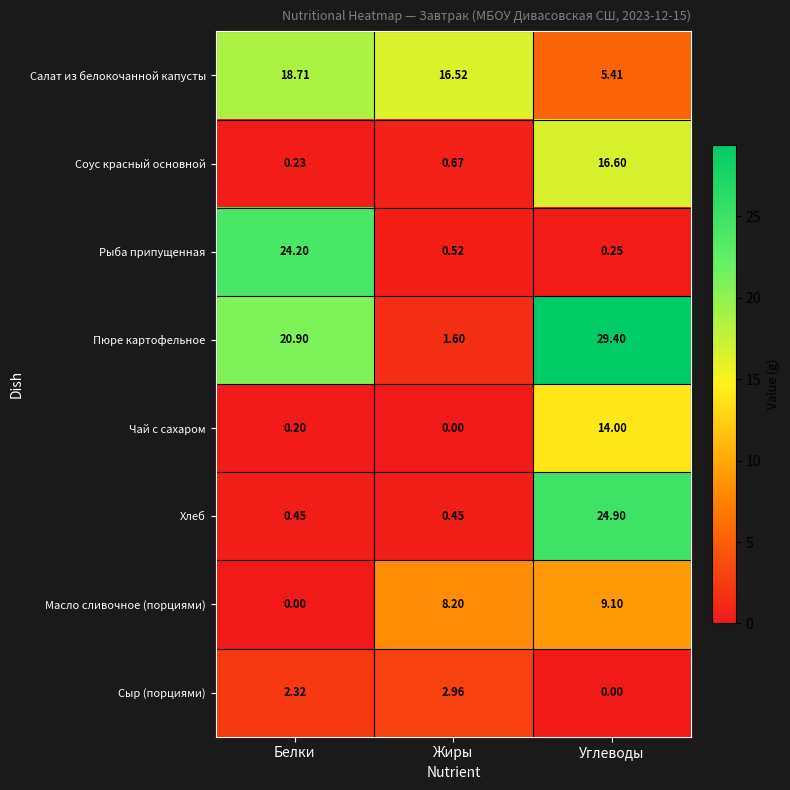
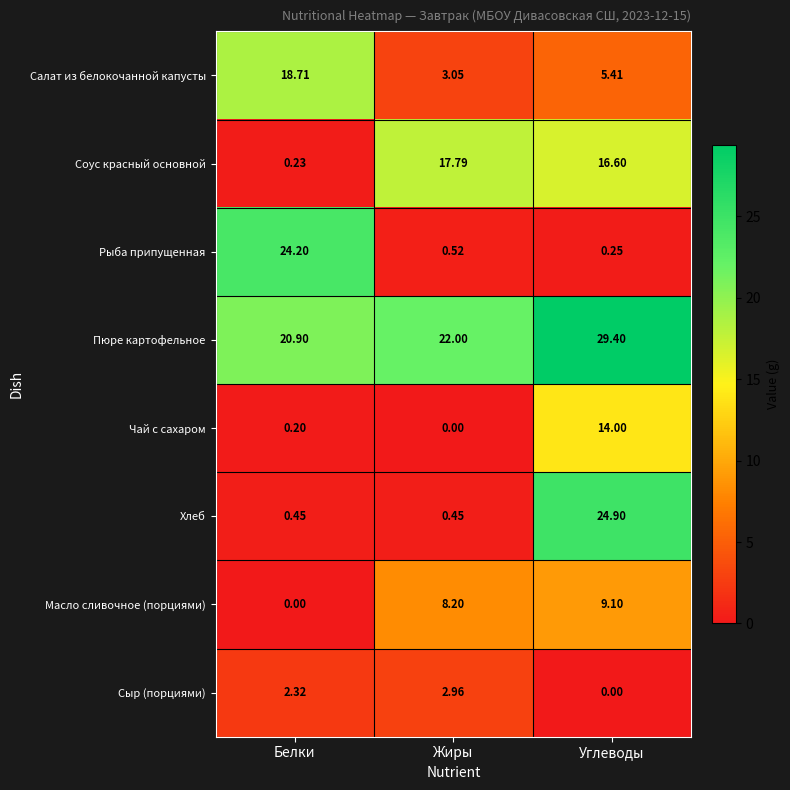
  {
    "Салат из белокочанной капусты": {
      "Белки": 18.71,
-     "Жиры": 16.52,
+     "Жиры": 3.05,
      "Углеводы": 5.41
    },
    "Соус красный основной": {
      "Белки": 0.23,
-     "Жиры": 0.67,
+     "Жиры": 17.79,
      "Углеводы": 16.60
    },
    "Рыба припущенная": {
      "Белки": 24.20,
      "Жиры": 0.52,
      "Углеводы": 0.25
    },
    "Пюре картофельное": {
      "Белки": 20.90,
-     "Жиры": 1.60,
+     "Жиры": 22.00,
      "Углеводы": 29.40
    },
    "Чай с сахаром": {
      "Белки": 0.20,
      "Жиры": 0.00,
      "Углеводы": 14.00
    },
    "Хлеб": {
      "Белки": 0.45,
      "Жиры": 0.45,
      "Углеводы": 24.90
    },
    "Масло сливочное (порциями)": {
      "Белки": 0.00,
      "Жиры": 8.20,
      "Углеводы": 9.10
    },
    "Сыр (порциями)": {
      "Белки": 2.32,
      "Жиры": 2.96,
      "Углеводы": 0.00
    }
  }
